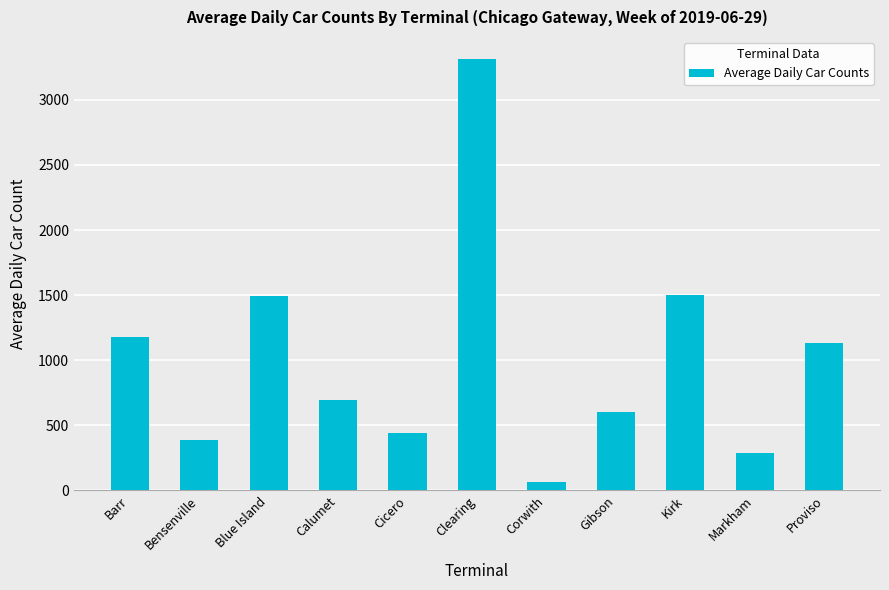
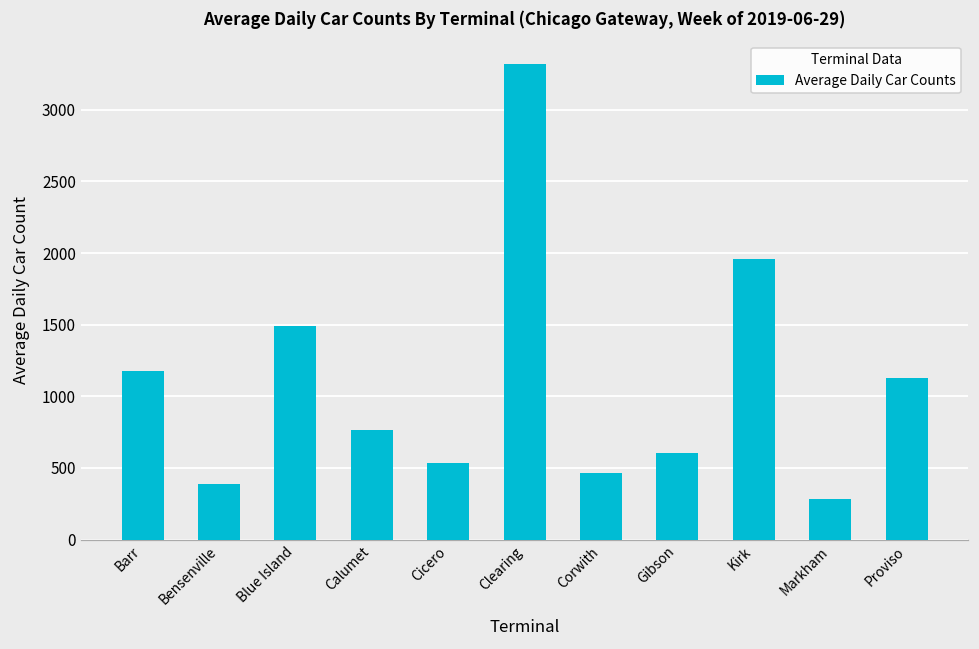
  {
    "Barr": 1180,
    "Bensenville": 390,
    "Blue Island": 1490,
-   "Calumet": 690,
-   "Cicero": 440,
+   "Calumet": 760,
+   "Cicero": 530,
    "Clearing": 3320,
-   "Corwith": 60,
+   "Corwith": 470,
    "Gibson": 600,
-   "Kirk": 1500,
+   "Kirk": 1960,
    "Markham": 290,
    "Proviso": 1130
  }
